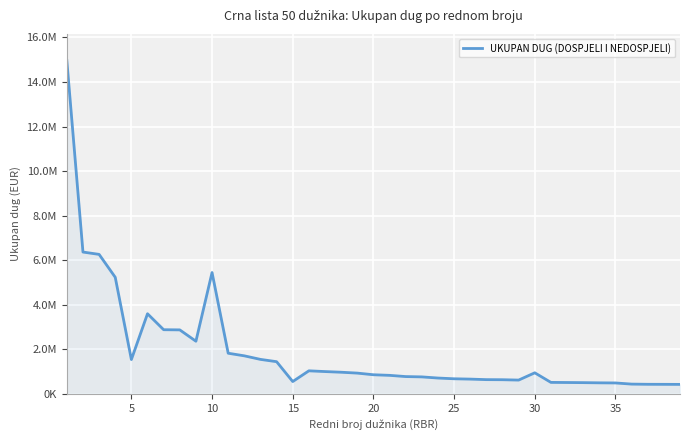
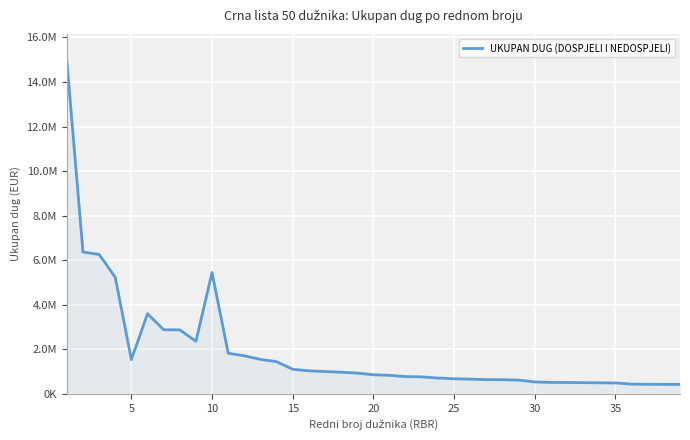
  {
    "5": 1500000,
    "10": 5400000,
-   "15": 600000,
+   "15": 1100000,
    "20": 900000,
    "25": 700000,
-   "30": 900000,
+   "30": 500000,
    "35": 500000
  }
